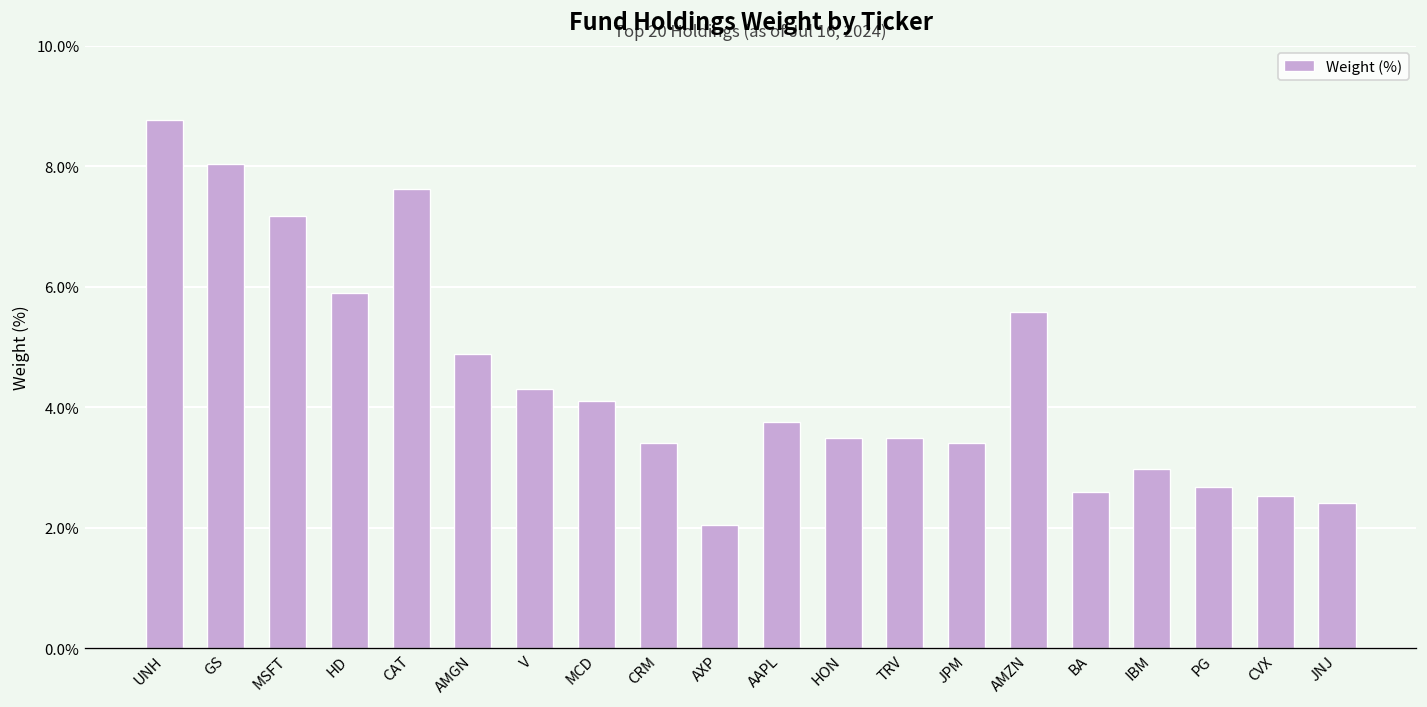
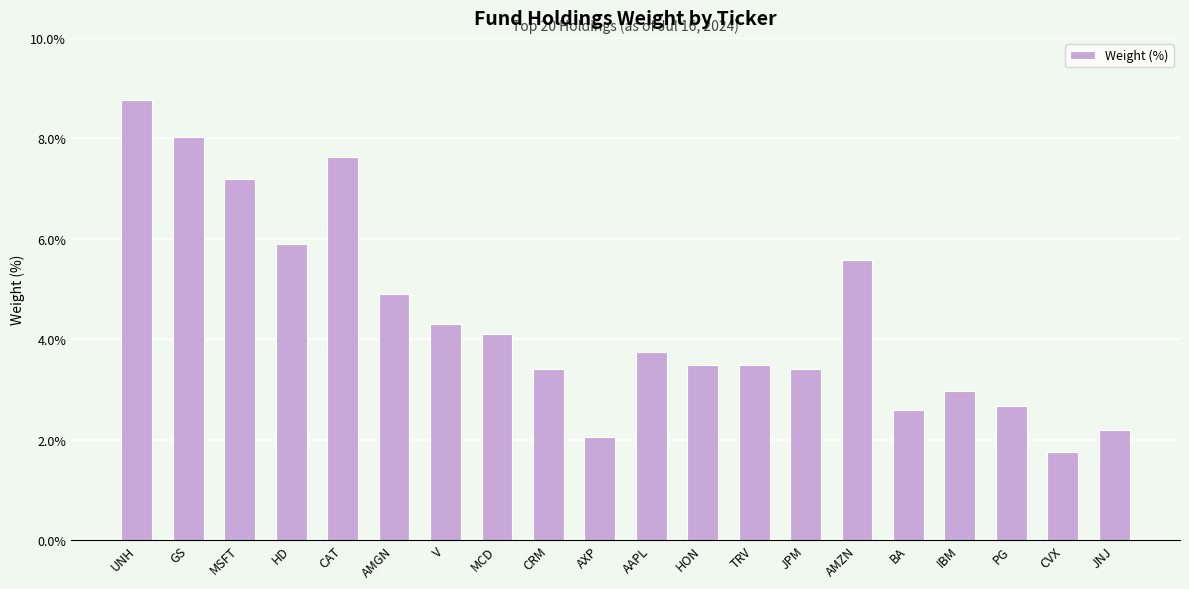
  {
    "UNH": "8.8%",
    "GS": "8.0%",
    "MSFT": "7.2%",
    "HD": "5.9%",
    "CAT": "7.6%",
    "AMGN": "4.9%",
    "V": "4.3%",
    "MCD": "4.1%",
    "CRM": "3.4%",
    "AXP": "2.1%",
    "AAPL": "3.8%",
    "HON": "3.5%",
    "TRV": "3.5%",
    "JPM": "3.4%",
    "AMZN": "5.6%",
    "BA": "2.6%",
    "IBM": "3.0%",
    "PG": "2.7%",
-   "CVX": "2.5%",
-   "JNJ": "2.4%"
+   "CVX": "1.8%",
+   "JNJ": "2.2%"
  }
